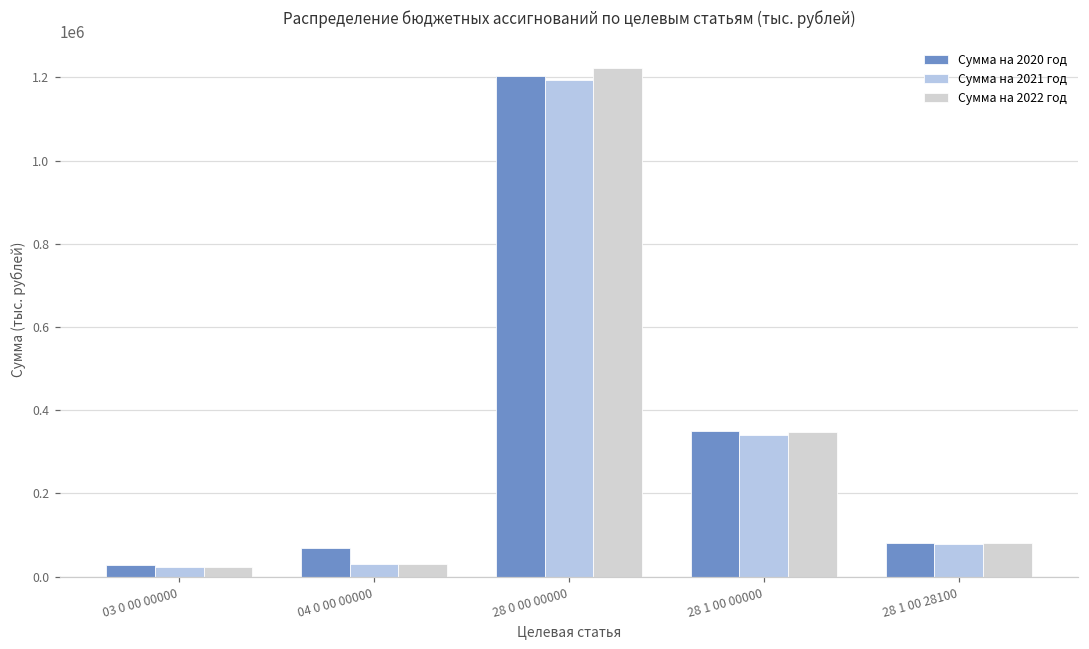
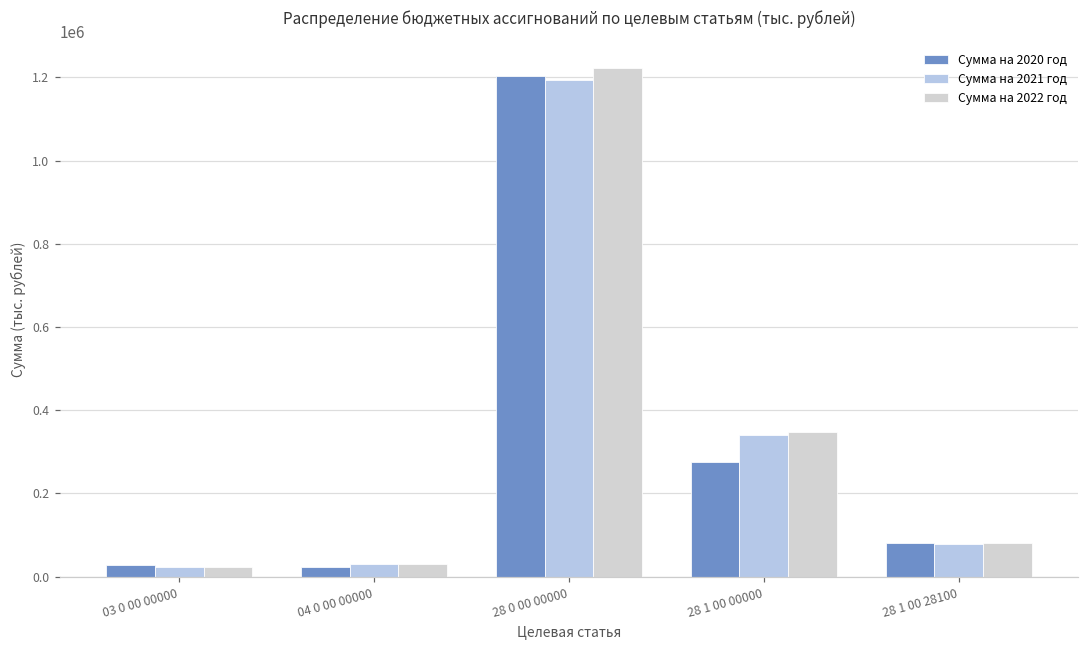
  {
    "Сумма на 2020 год": {
      "03 0 00 00000": 30000,
-     "04 0 00 00000": 70000,
+     "04 0 00 00000": 20000,
      "28 0 00 00000": 1200000,
-     "28 1 00 00000": 350000,
+     "28 1 00 00000": 270000,
      "28 1 00 28100": 80000
    }
  }
